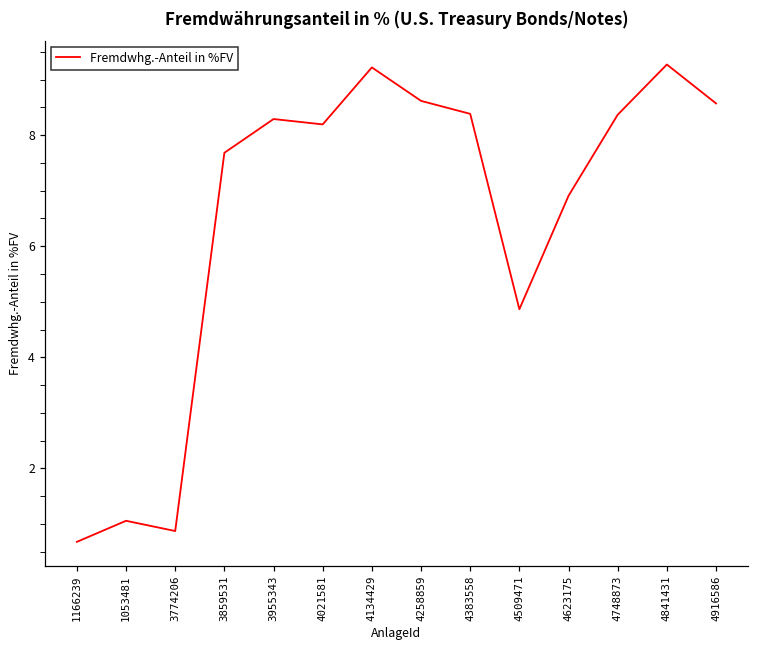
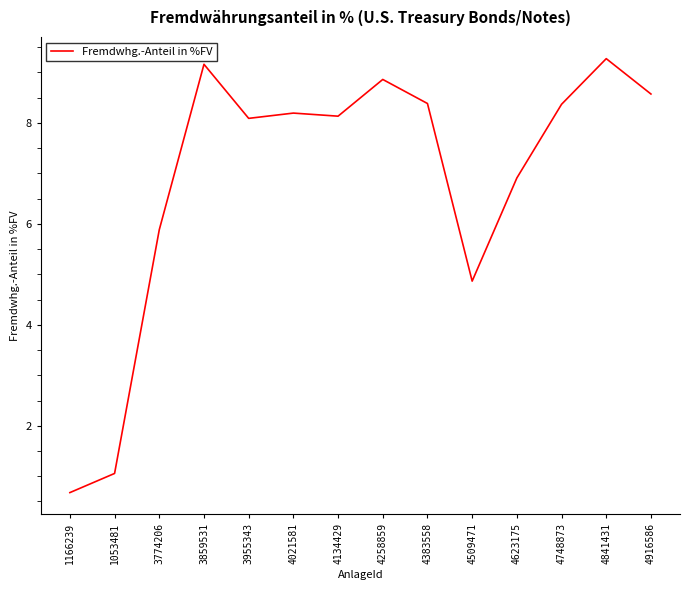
  {
    "1166239": 0.7,
    "1053481": 1.1,
-   "3774206": 0.9,
-   "3859531": 7.7,
-   "3955343": 8.3,
+   "3774206": 5.9,
+   "3859531": 9.2,
+   "3955343": 8.1,
    "4021581": 8.2,
-   "4134429": 9.2,
-   "4258859": 8.6,
+   "4134429": 8.1,
+   "4258859": 8.9,
    "4383558": 8.4,
    "4509471": 4.9,
    "4623175": 6.9,
    "4748873": 8.4,
    "4841431": 9.3,
    "4916586": 8.6
  }
